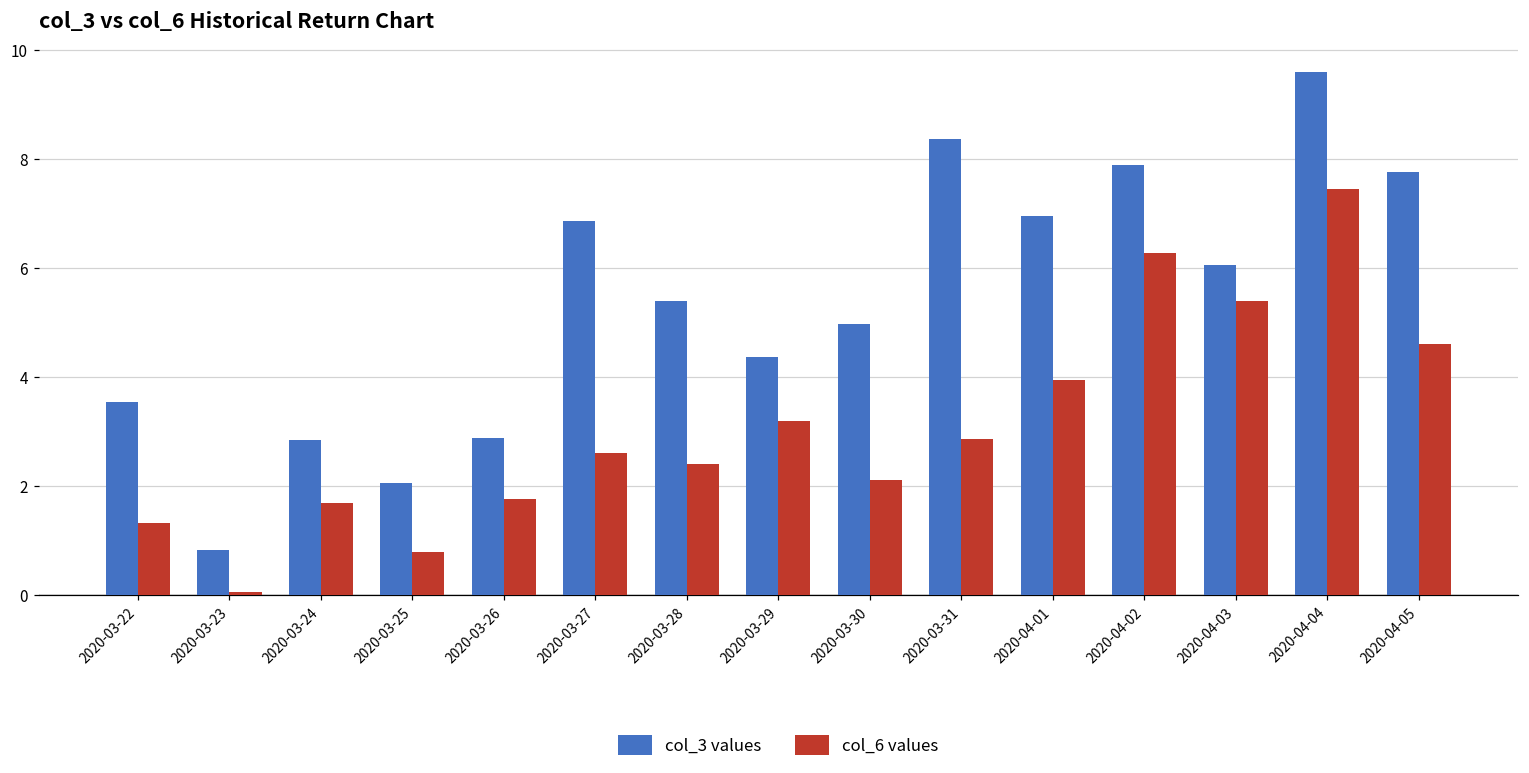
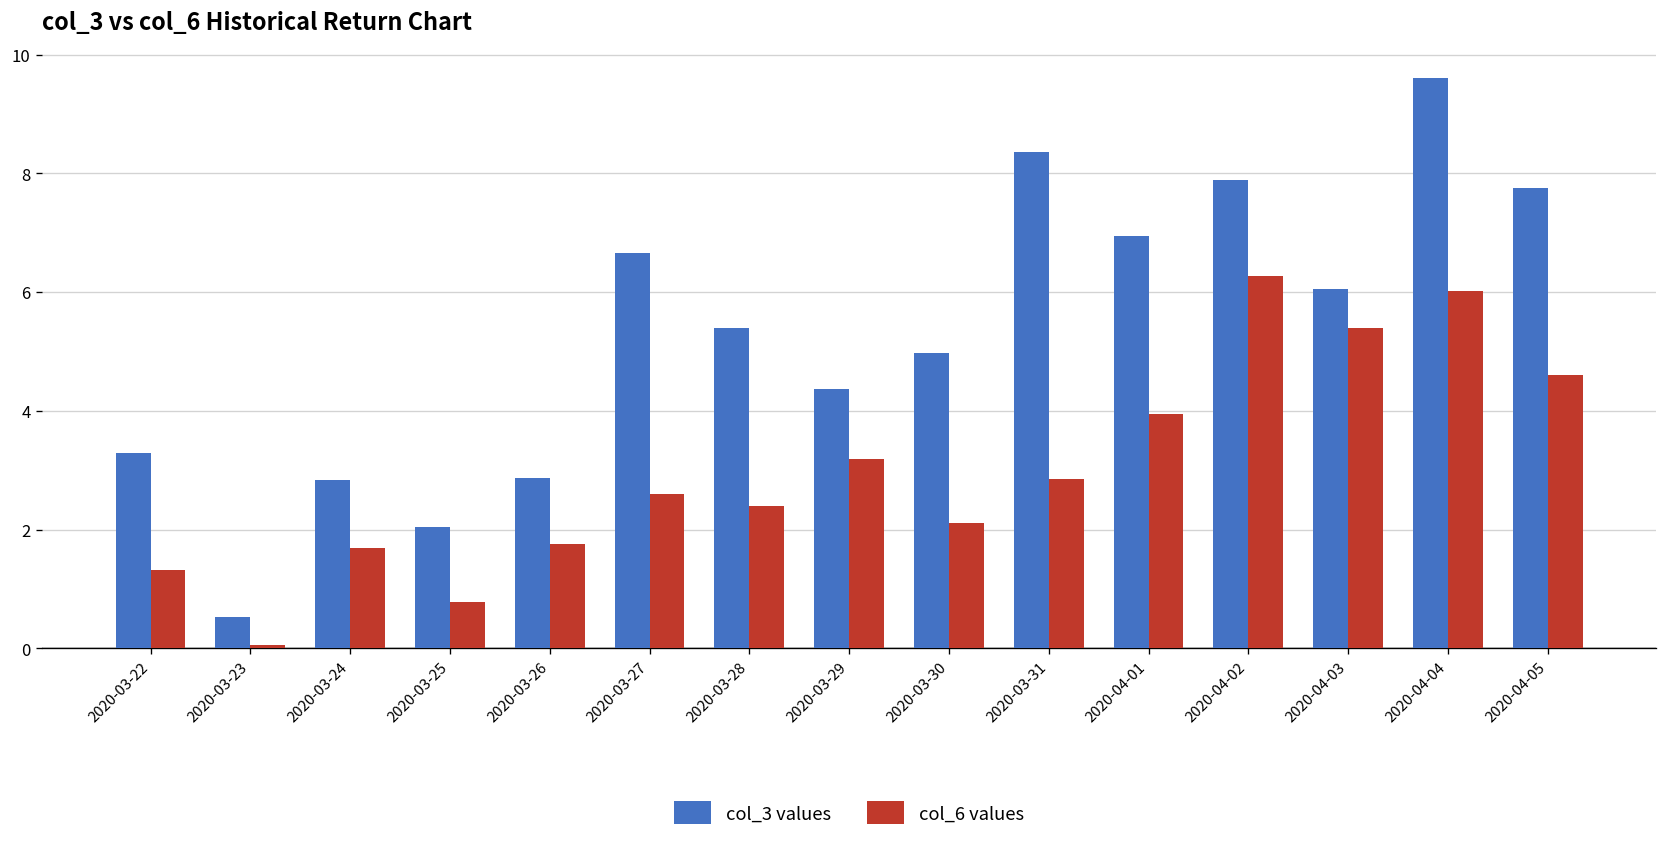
  {
    "col_3 values": {
-     "2020-03-22": 3.5,
-     "2020-03-23": 0.8,
+     "2020-03-22": 3.3,
+     "2020-03-23": 0.5,
      "2020-03-24": 2.8,
      "2020-03-25": 2.0,
      "2020-03-26": 2.9,
-     "2020-03-27": 6.9,
+     "2020-03-27": 6.7,
      "2020-03-28": 5.4,
      "2020-03-29": 4.4,
      "2020-03-30": 5.0,
      "2020-03-31": 8.4,
      "2020-04-01": 7.0,
      "2020-04-02": 7.9,
      "2020-04-03": 6.1,
      "2020-04-04": 9.6,
      "2020-04-05": 7.8
    },
    "col_6 values": {
      "2020-03-22": 1.3,
      "2020-03-24": 1.7,
      "2020-03-25": 0.8,
      "2020-03-26": 1.8,
      "2020-03-27": 2.6,
      "2020-03-28": 2.4,
      "2020-03-29": 3.2,
      "2020-03-30": 2.1,
      "2020-03-31": 2.9,
      "2020-04-01": 4.0,
      "2020-04-02": 6.3,
      "2020-04-03": 5.4,
-     "2020-04-04": 7.4,
+     "2020-04-04": 6.0,
      "2020-04-05": 4.6
    }
  }
